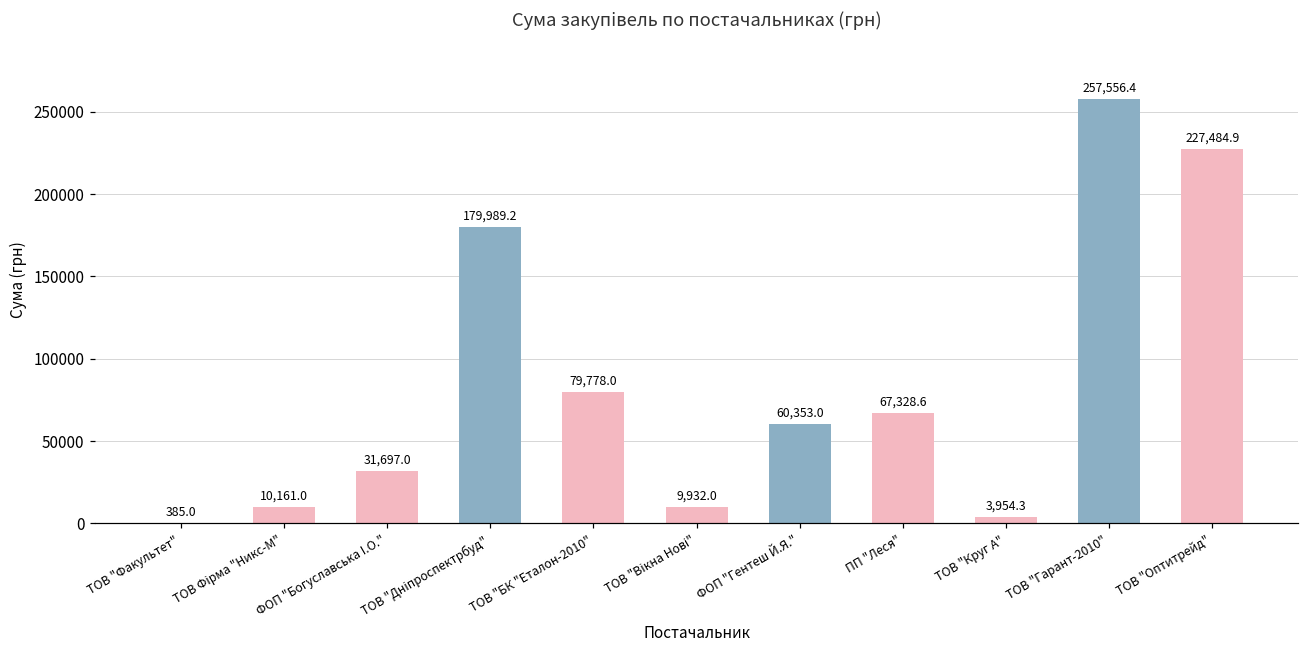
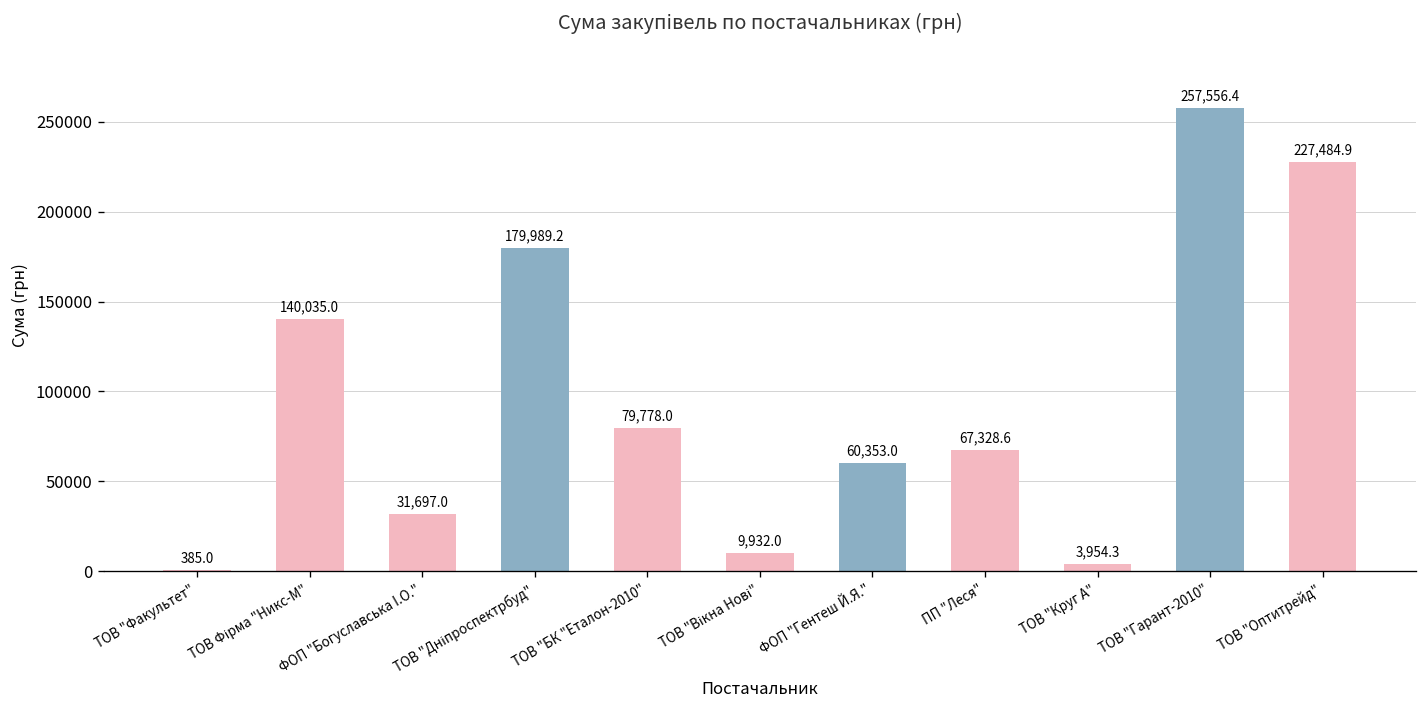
  {
    "ТОВ \"Факультет\"": "385.0",
-   "ТОВ Фірма \"Никс-М\"": "10,161.0",
+   "ТОВ Фірма \"Никс-М\"": "140,035.0",
    "ФОП \"Богуславська I.О.\"": "31,697.0",
    "ТОВ \"Дніпроспектрбуд\"": "179,989.2",
    "ТОВ \"БК \"Еталон-2010\"": "79,778.0",
    "ТОВ \"Вікна Нові\"": "9,932.0",
    "ФОП \"Гентеш Й.Я.\"": "60,353.0",
    "ПП \"Леся\"": "67,328.6",
    "ТОВ \"Круг А\"": "3,954.3",
    "ТОВ \"Гарант-2010\"": "257,556.4",
    "ТОВ \"Оптитрейд\"": "227,484.9"
  }
